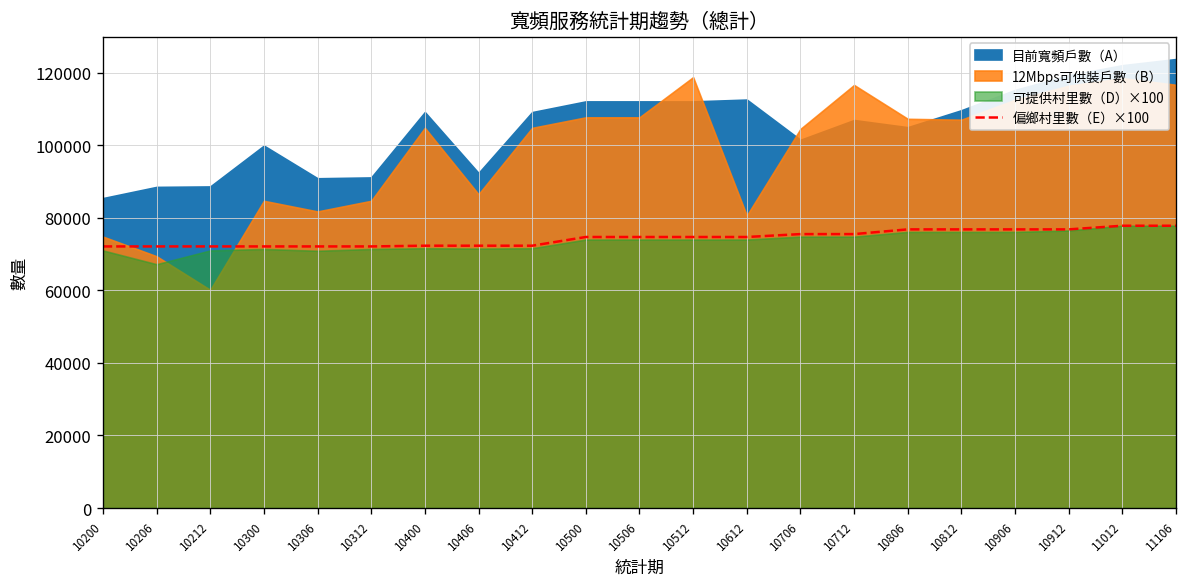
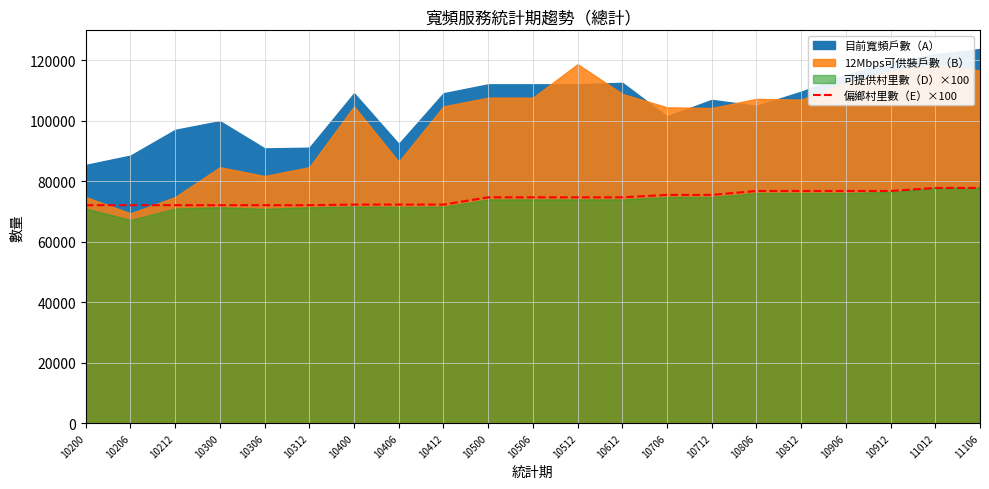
  {
    "偏鄉村里數（E）×100": {
      "10200": 72000,
      "10206": 72000,
      "10212": 72000,
      "10306": 72000
    },
    "目前寬頻戶數（A）": {
      "10200": 85000,
      "10206": 89000,
-     "10212": 89000,
+     "10212": 97000,
      "10300": 100000,
      "10306": 91000,
      "10312": 91000,
      "10400": 109000,
      "10406": 92000,
      "10412": 109000,
      "10500": 112000,
      "10506": 112000,
      "10512": 112000,
      "10612": 113000,
      "10706": 101000,
      "10712": 107000,
      "10806": 105000,
      "10812": 110000,
      "11106": 124000
    },
    "12Mbps可供裝戶數（B）": {
      "10200": 75000,
      "10206": 69000,
-     "10212": 60000,
+     "10212": 75000,
      "10300": 85000,
      "10306": 82000,
      "10312": 85000,
      "10400": 105000,
      "10406": 86000,
      "10412": 105000,
      "10500": 108000,
      "10506": 108000,
      "10512": 119000,
-     "10612": 81000,
+     "10612": 109000,
      "10706": 104000,
-     "10712": 117000,
+     "10712": 104000,
      "10806": 107000,
      "10812": 107000,
      "11106": 117000
    },
    "可提供村里數（D）×100": {
      "10200": 71000,
      "10206": 67000,
      "10212": 71000,
      "10306": 71000
    }
  }
